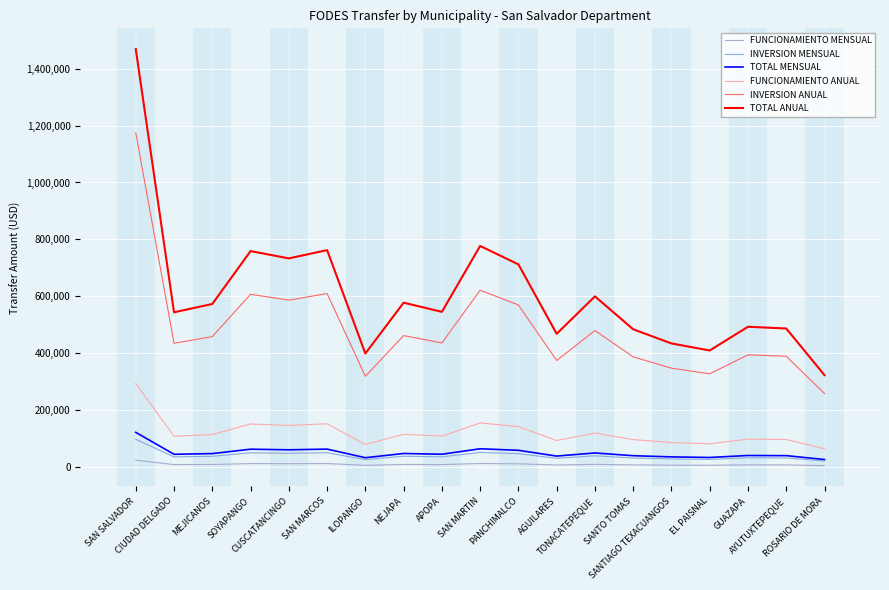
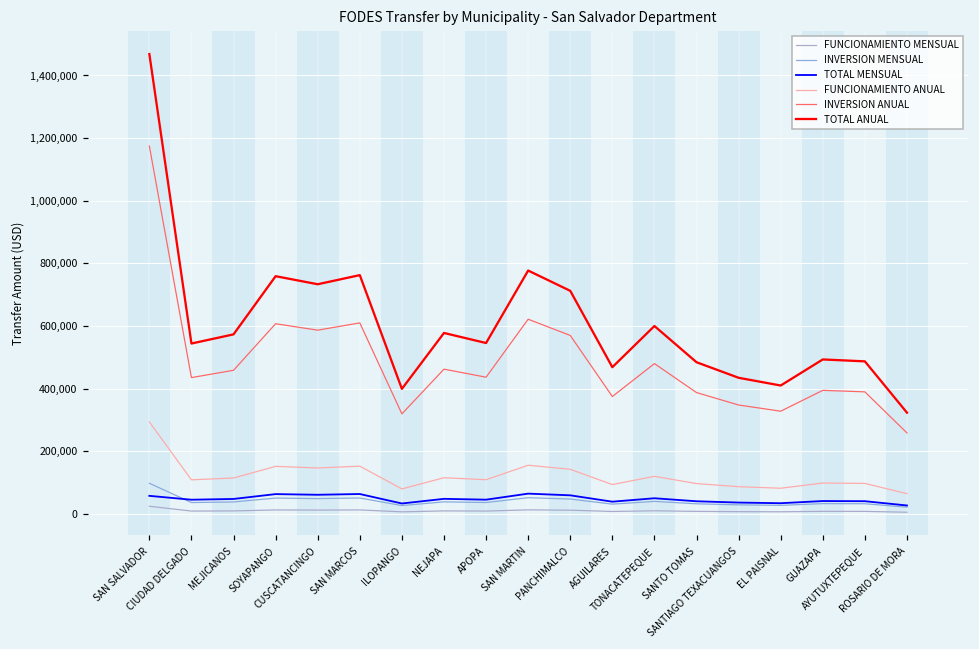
  {
    "TOTAL MENSUAL": {
-     "SAN SALVADOR": "120,000",
+     "SAN SALVADOR": "60,000",
      "CIUDAD DELGADO": "50,000",
      "MEJICANOS": "50,000",
      "SOYAPANGO": "60,000",
      "CUSCATANCINGO": "60,000",
      "SAN MARCOS": "60,000",
      "NEJAPA": "50,000",
      "APOPA": "50,000",
      "SAN MARTIN": "60,000",
      "PANCHIMALCO": "60,000",
      "TONACATEPEQUE": "50,000"
    },
    "FUNCIONAMIENTO ANUAL": {
      "SAN SALVADOR": "290,000",
      "CIUDAD DELGADO": "110,000",
      "MEJICANOS": "110,000",
      "SOYAPANGO": "150,000",
      "CUSCATANCINGO": "150,000",
      "SAN MARCOS": "150,000",
      "ILOPANGO": "80,000",
      "NEJAPA": "120,000",
      "APOPA": "110,000",
      "SAN MARTIN": "160,000",
      "PANCHIMALCO": "140,000",
      "AGUILARES": "90,000",
      "TONACATEPEQUE": "120,000",
      "SANTO TOMAS": "100,000",
      "SANTIAGO TEXACUANGOS": "90,000",
      "EL PAISNAL": "80,000",
      "GUAZAPA": "100,000",
      "AYUTUXTEPEQUE": "100,000",
      "ROSARIO DE MORA": "60,000"
    },
    "INVERSION ANUAL": {
      "SAN SALVADOR": "1,170,000",
      "CIUDAD DELGADO": "440,000",
      "MEJICANOS": "460,000",
      "SOYAPANGO": "610,000",
      "CUSCATANCINGO": "590,000",
      "SAN MARCOS": "610,000",
      "ILOPANGO": "320,000",
      "NEJAPA": "460,000",
      "APOPA": "440,000",
      "SAN MARTIN": "620,000",
      "PANCHIMALCO": "570,000",
      "AGUILARES": "370,000",
      "TONACATEPEQUE": "480,000",
      "SANTO TOMAS": "390,000",
      "SANTIAGO TEXACUANGOS": "350,000",
      "EL PAISNAL": "330,000",
      "GUAZAPA": "390,000",
      "AYUTUXTEPEQUE": "390,000",
      "ROSARIO DE MORA": "260,000"
    },
    "TOTAL ANUAL": {
      "SAN SALVADOR": "1,470,000",
      "CIUDAD DELGADO": "540,000",
      "MEJICANOS": "570,000",
      "SOYAPANGO": "760,000",
      "CUSCATANCINGO": "730,000",
      "SAN MARCOS": "760,000",
      "ILOPANGO": "400,000",
      "NEJAPA": "580,000",
      "APOPA": "550,000",
      "SAN MARTIN": "780,000",
      "PANCHIMALCO": "710,000",
      "AGUILARES": "470,000",
      "TONACATEPEQUE": "600,000",
      "SANTO TOMAS": "480,000",
      "SANTIAGO TEXACUANGOS": "430,000",
      "EL PAISNAL": "410,000",
      "GUAZAPA": "490,000",
      "AYUTUXTEPEQUE": "490,000",
      "ROSARIO DE MORA": "320,000"
    }
  }
